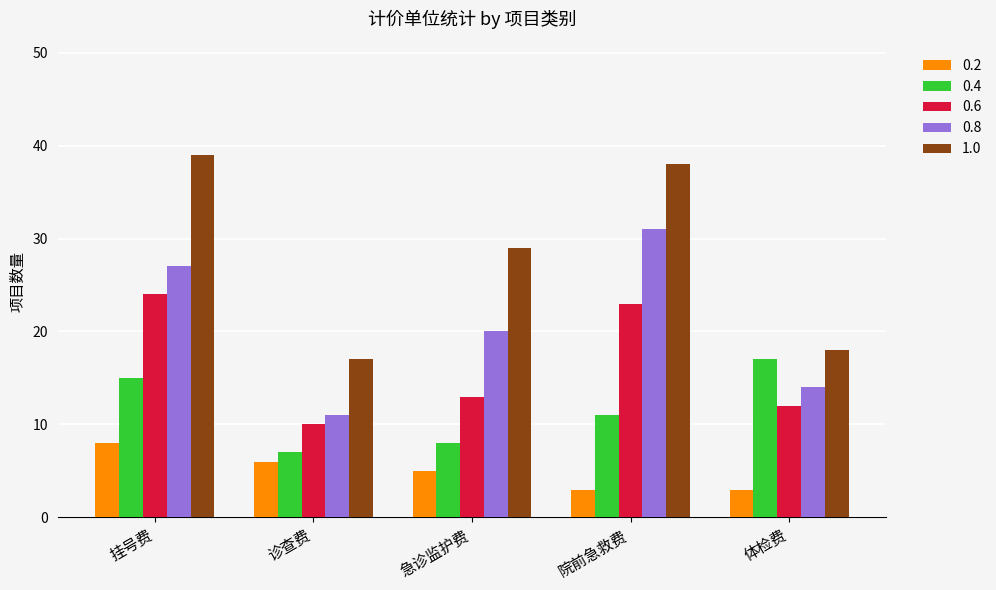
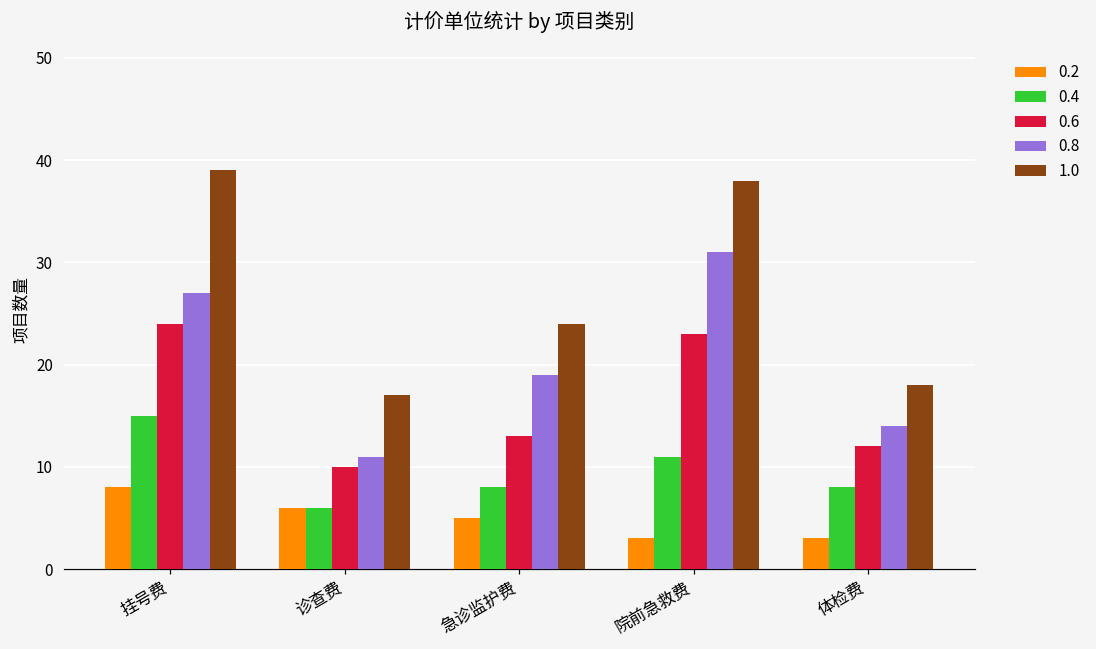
  {
    "0.2": {
      "挂号费": 8,
      "诊查费": 6,
      "急诊监护费": 5,
      "院前急救费": 3,
      "体检费": 3
    },
    "0.4": {
      "挂号费": 15,
-     "诊查费": 7,
+     "诊查费": 6,
      "急诊监护费": 8,
      "院前急救费": 11,
-     "体检费": 17
+     "体检费": 8
    },
    "0.6": {
      "挂号费": 24,
      "诊查费": 10,
      "急诊监护费": 13,
      "院前急救费": 23,
      "体检费": 12
    },
    "0.8": {
      "挂号费": 27,
      "诊查费": 11,
-     "急诊监护费": 20,
+     "急诊监护费": 19,
      "院前急救费": 31,
      "体检费": 14
    },
    "1.0": {
      "挂号费": 39,
      "诊查费": 17,
-     "急诊监护费": 29,
+     "急诊监护费": 24,
      "院前急救费": 38,
      "体检费": 18
    }
  }
